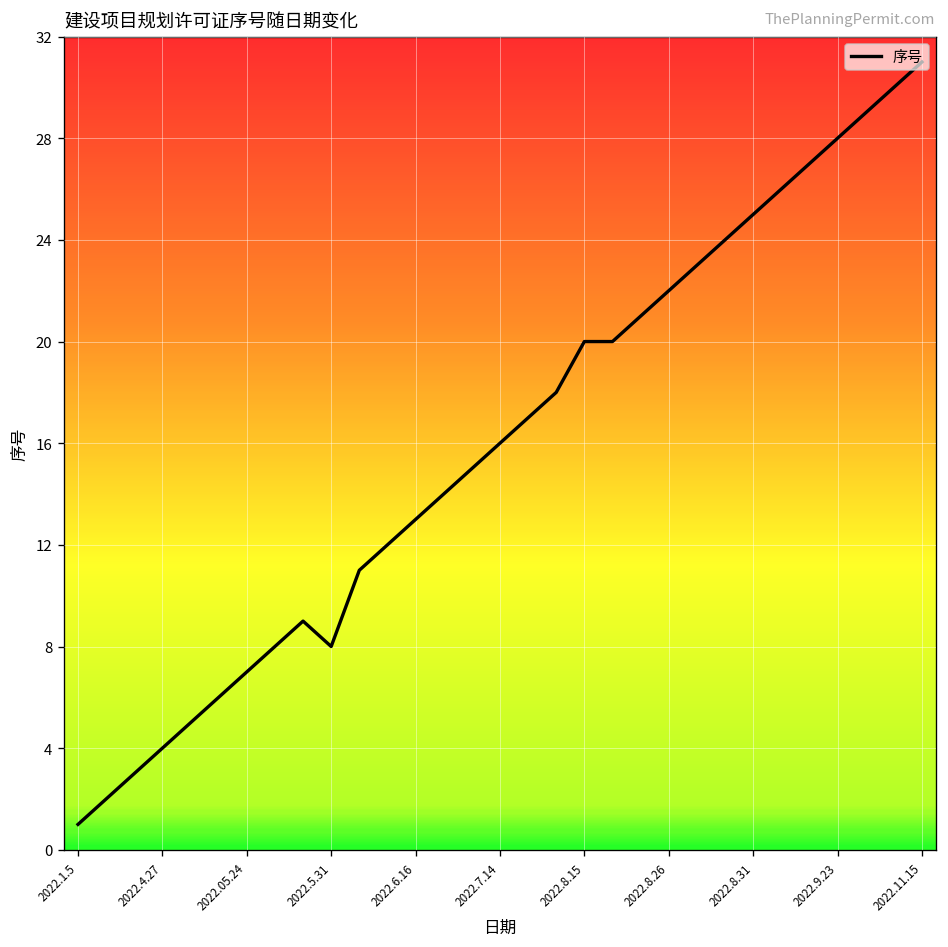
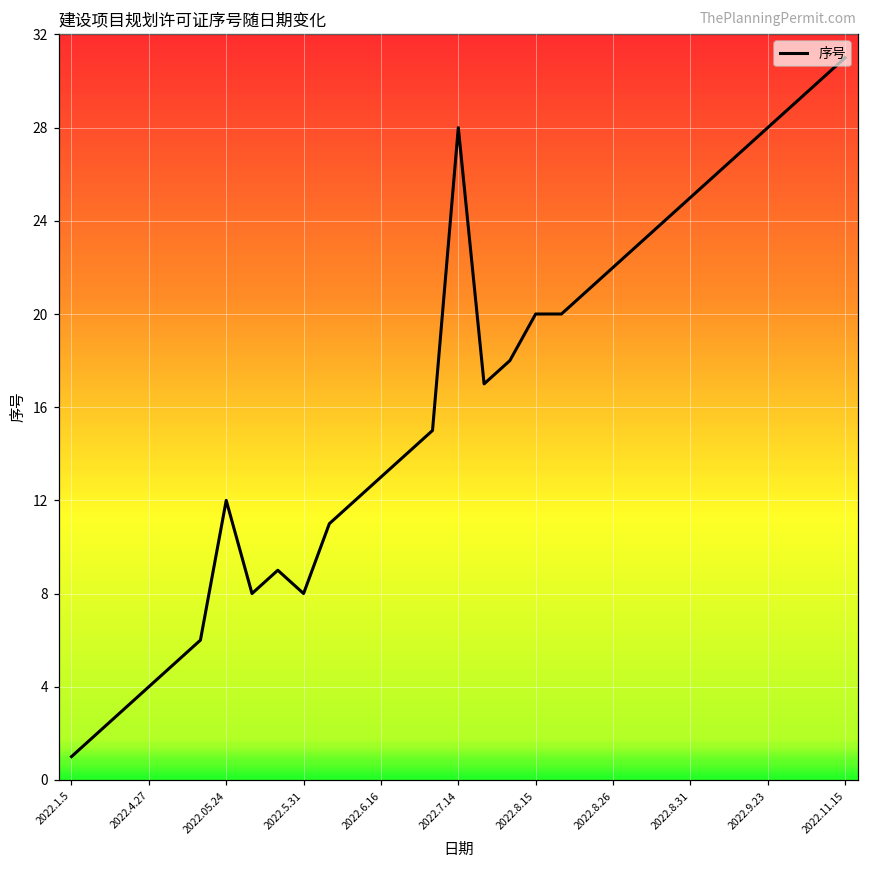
  {
    "2022.1.5": 1,
-   "2022.05.24": 7,
+   "2022.05.24": 12,
    "2022.5.31": 8,
-   "2022.7.14": 16,
+   "2022.7.14": 28,
    "2022.8.15": 20,
    "2022.8.31": 25
  }
